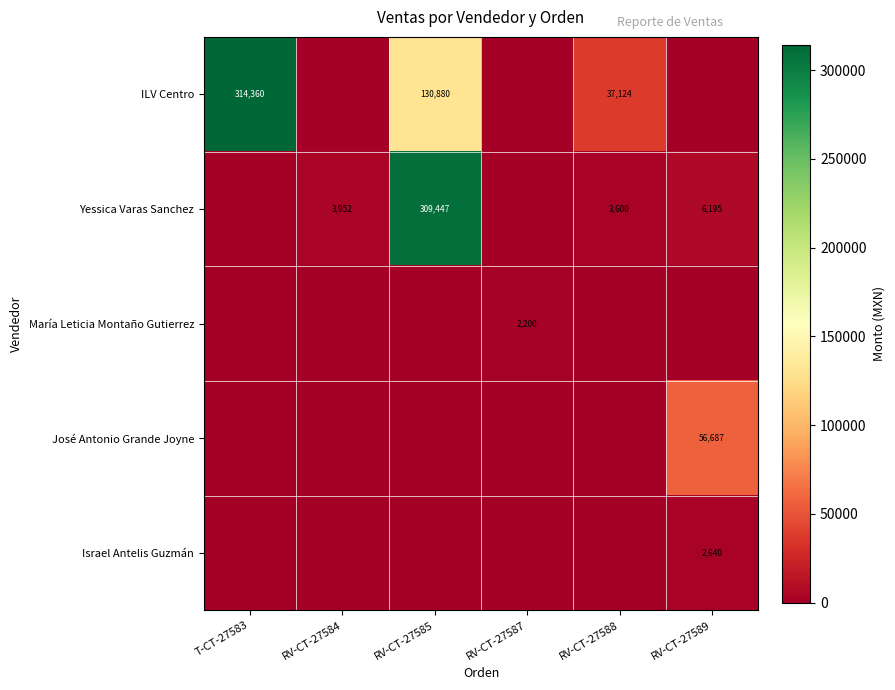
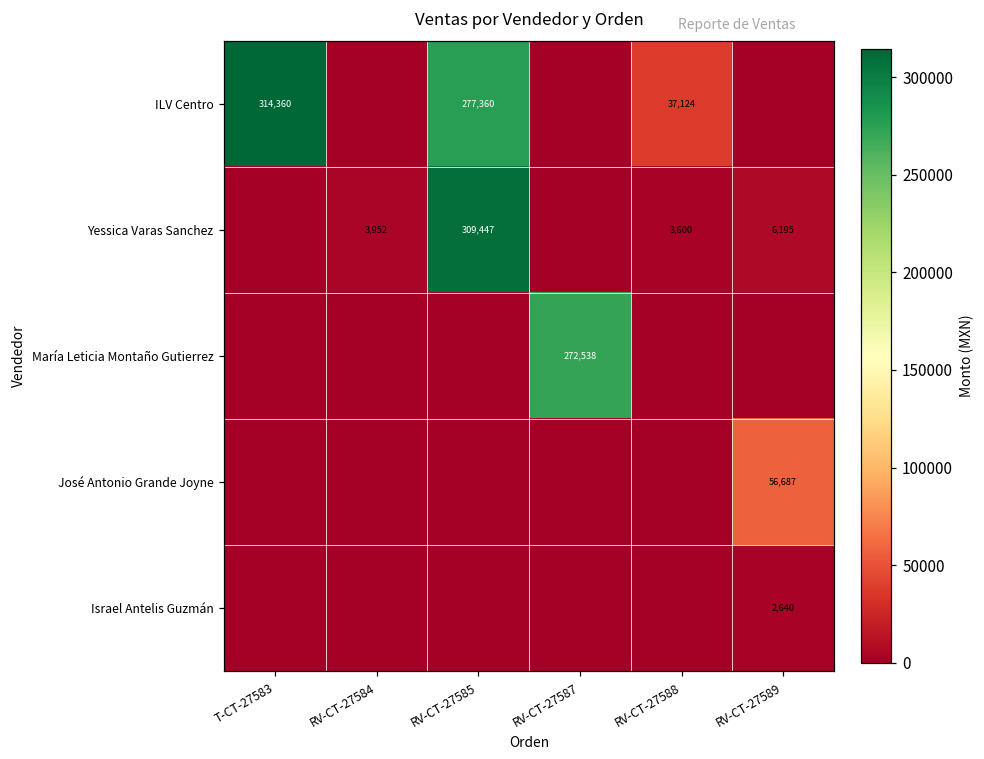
  {
    "ILV Centro": {
      "T-CT-27583": "314,360",
-     "RV-CT-27585": "130,880",
+     "RV-CT-27585": "277,360",
      "RV-CT-27588": "37,124"
    },
    "Yessica Varas Sanchez": {
      "RV-CT-27584": "3,952",
      "RV-CT-27585": "309,447",
      "RV-CT-27588": "3,600",
      "RV-CT-27589": "6,195"
    },
    "María Leticia Montaño Gutierrez": {
-     "RV-CT-27587": "2,200"
+     "RV-CT-27587": "272,538"
    },
    "José Antonio Grande Joyne": {
      "RV-CT-27589": "56,687"
    },
    "Israel Antelis Guzmán": {
      "RV-CT-27589": "2,640"
    }
  }
